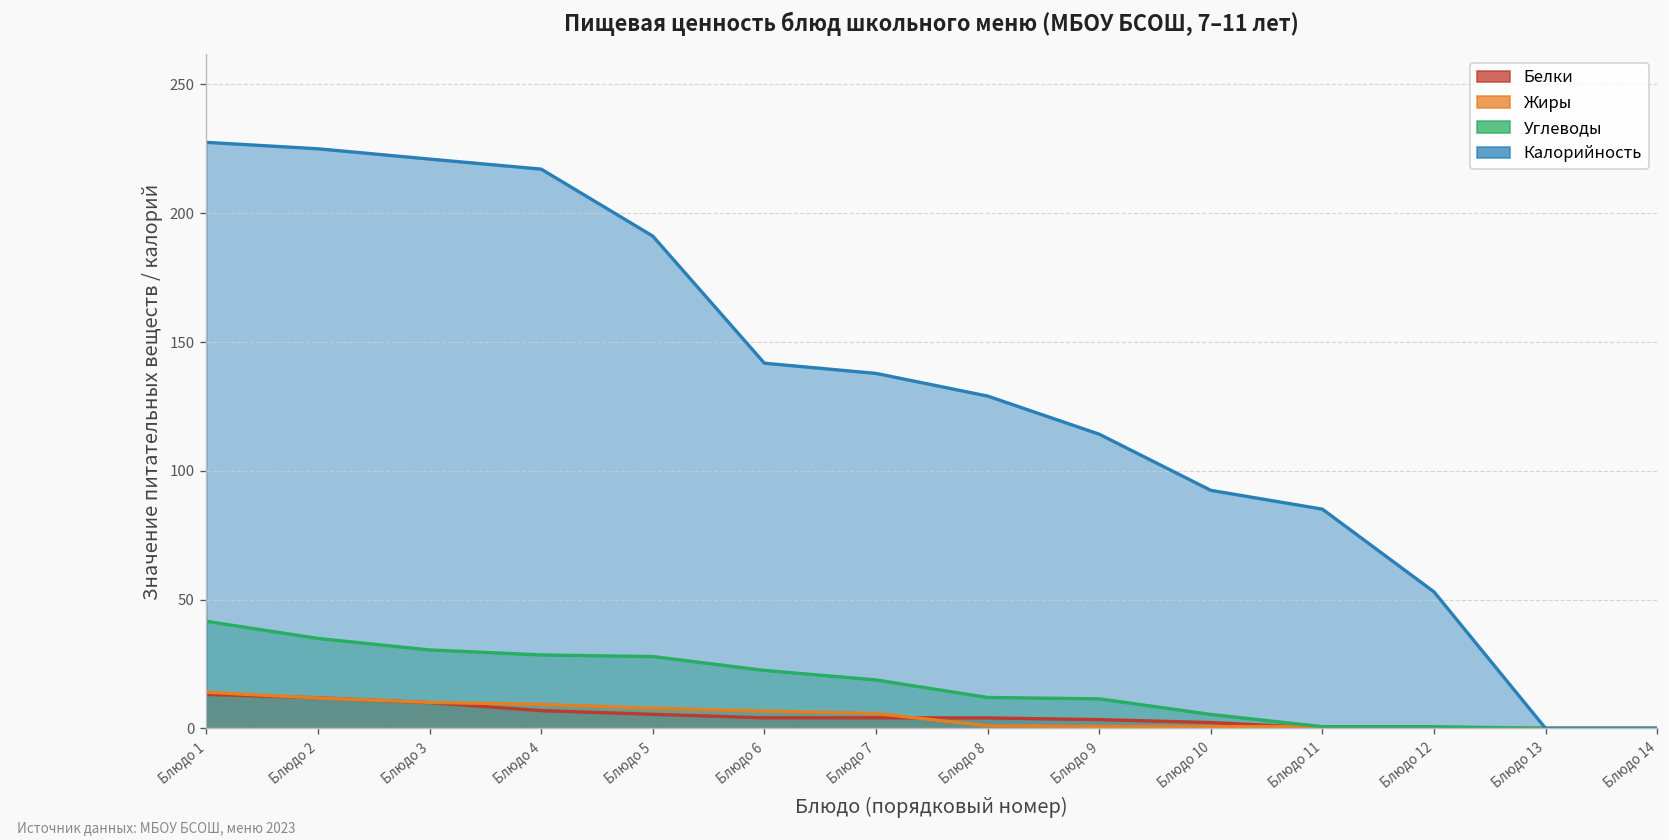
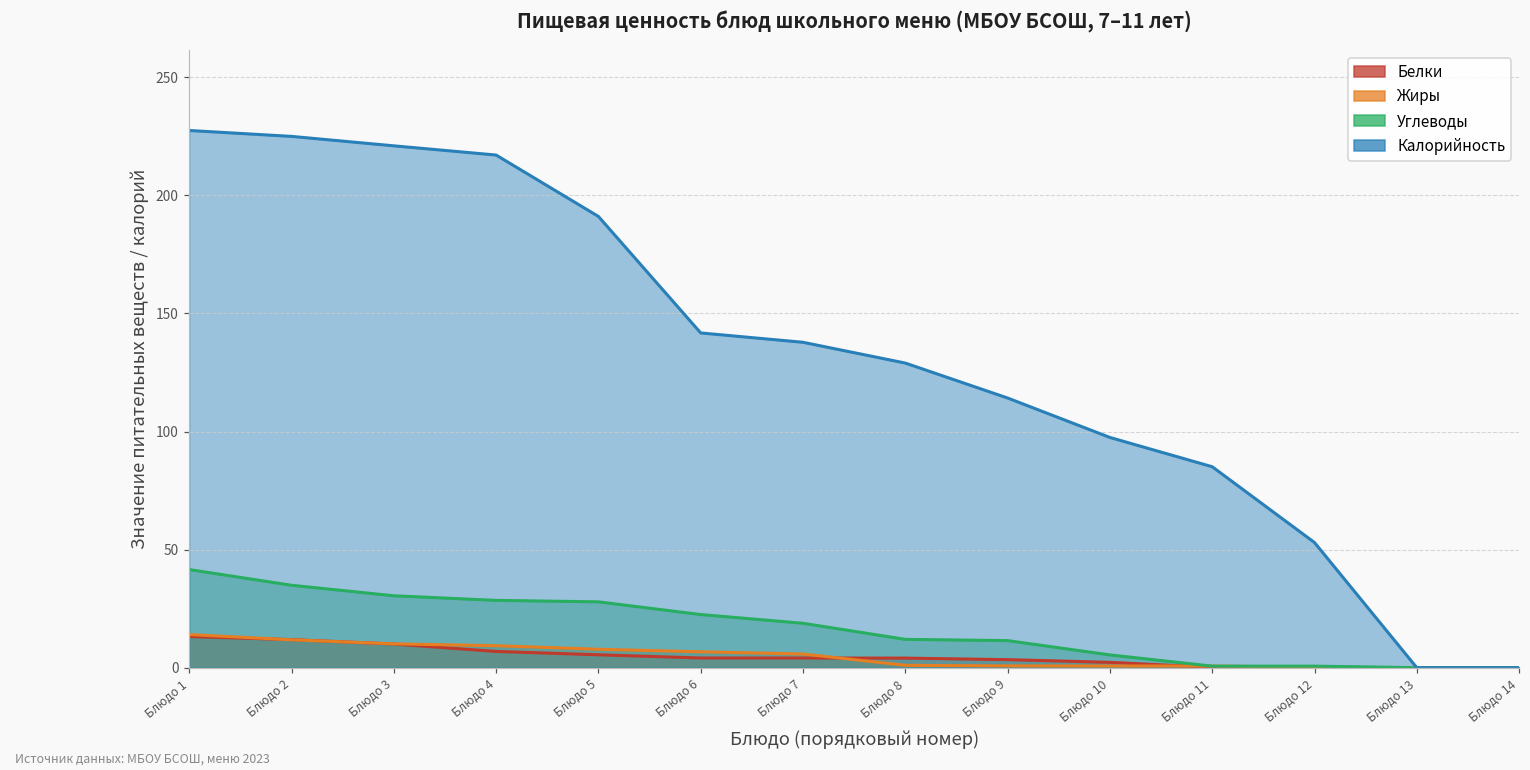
  {
    "Углеводы": {
      "Блюдо 1": 42,
      "Блюдо 2": 35,
      "Блюдо 3": 30,
      "Блюдо 4": 29,
      "Блюдо 5": 28,
      "Блюдо 6": 23,
      "Блюдо 7": 19,
      "Блюдо 8": 12,
      "Блюдо 9": 11,
      "Блюдо 10": 5
    },
    "Калорийность": {
      "Блюдо 1": 228,
      "Блюдо 2": 225,
      "Блюдо 3": 221,
      "Блюдо 4": 217,
      "Блюдо 5": 191,
      "Блюдо 6": 142,
      "Блюдо 7": 138,
      "Блюдо 8": 129,
      "Блюдо 9": 114,
-     "Блюдо 10": 92,
+     "Блюдо 10": 98,
      "Блюдо 11": 85,
      "Блюдо 12": 53
    }
  }
